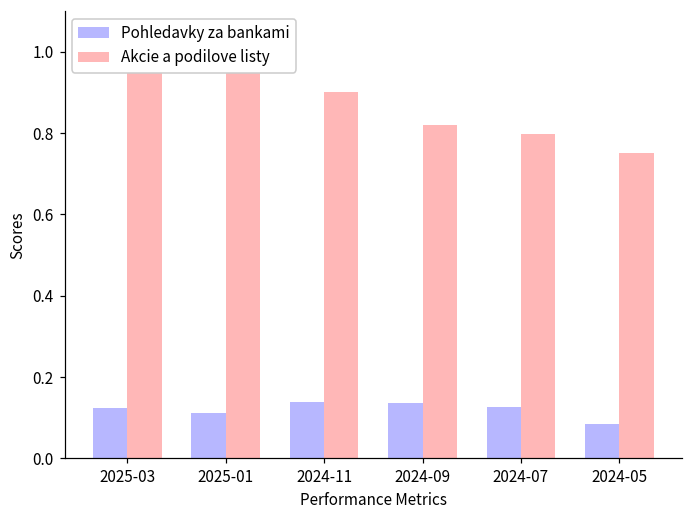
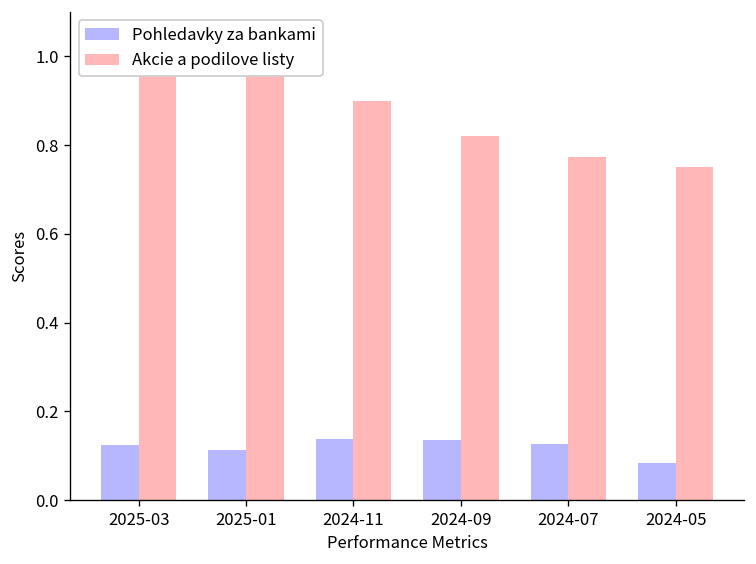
  {
    "Pohledavky za bankami": {
      "2025-03": 0.13,
      "2025-01": 0.11,
      "2024-11": 0.14,
      "2024-09": 0.14,
      "2024-07": 0.13,
      "2024-05": 0.08
    },
    "Akcie a podilove listy": {
      "2024-11": 0.90,
      "2024-09": 0.82,
-     "2024-07": 0.80,
+     "2024-07": 0.77,
      "2024-05": 0.75
    }
  }
